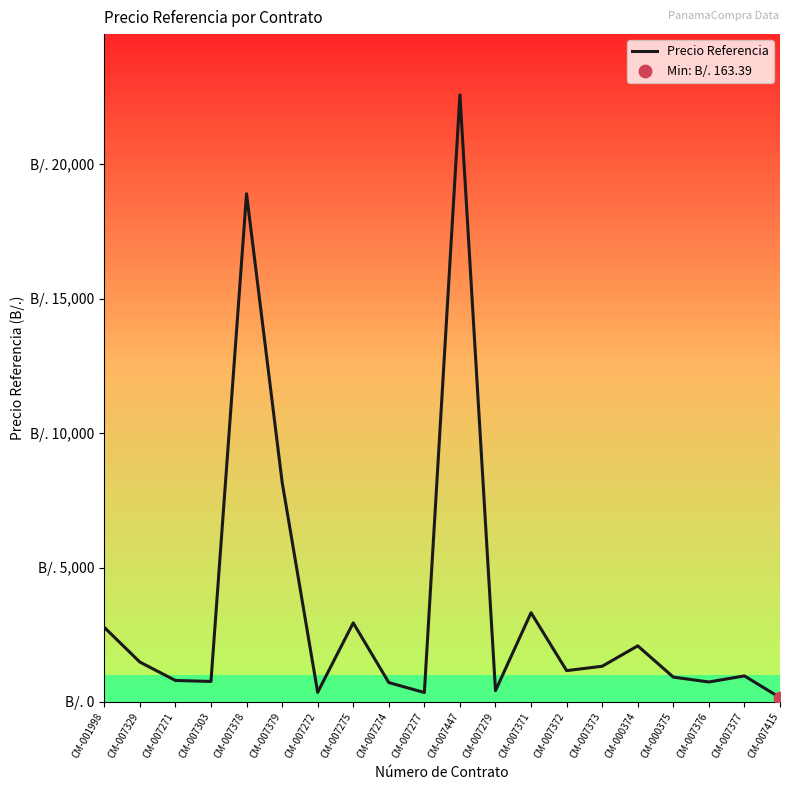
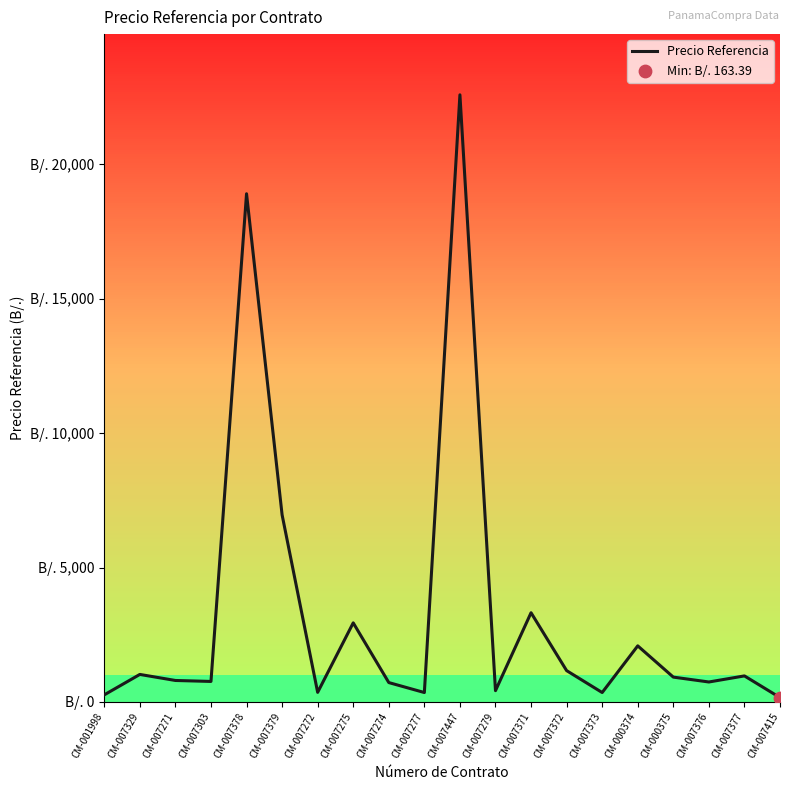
  {
    "Precio Referencia": {
-     "CM-001998": "B/. 2,800",
-     "CM-007329": "B/. 1,500",
+     "CM-001998": "B/. 300",
+     "CM-007329": "B/. 1,000",
      "CM-007271": "B/. 800",
      "CM-007303": "B/. 800",
      "CM-007378": "B/. 18,900",
-     "CM-007379": "B/. 8,200",
+     "CM-007379": "B/. 7,000",
      "CM-007272": "B/. 400",
      "CM-007275": "B/. 2,900",
      "CM-007274": "B/. 700",
      "CM-007277": "B/. 400",
      "CM-007447": "B/. 22,600",
      "CM-007279": "B/. 400",
      "CM-007371": "B/. 3,300",
      "CM-007372": "B/. 1,200",
-     "CM-007373": "B/. 1,300",
+     "CM-007373": "B/. 400",
      "CM-000374": "B/. 2,100",
      "CM-000375": "B/. 900",
      "CM-007376": "B/. 700",
      "CM-007377": "B/. 1,000"
    }
  }
